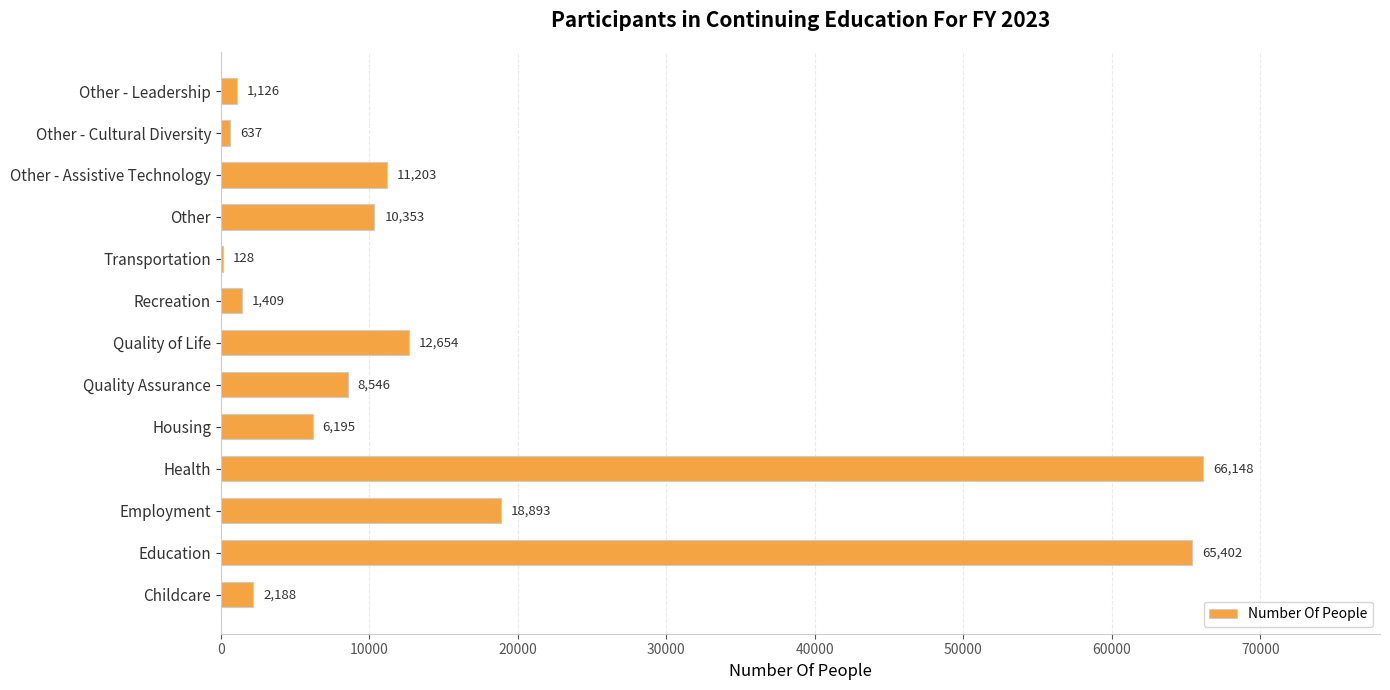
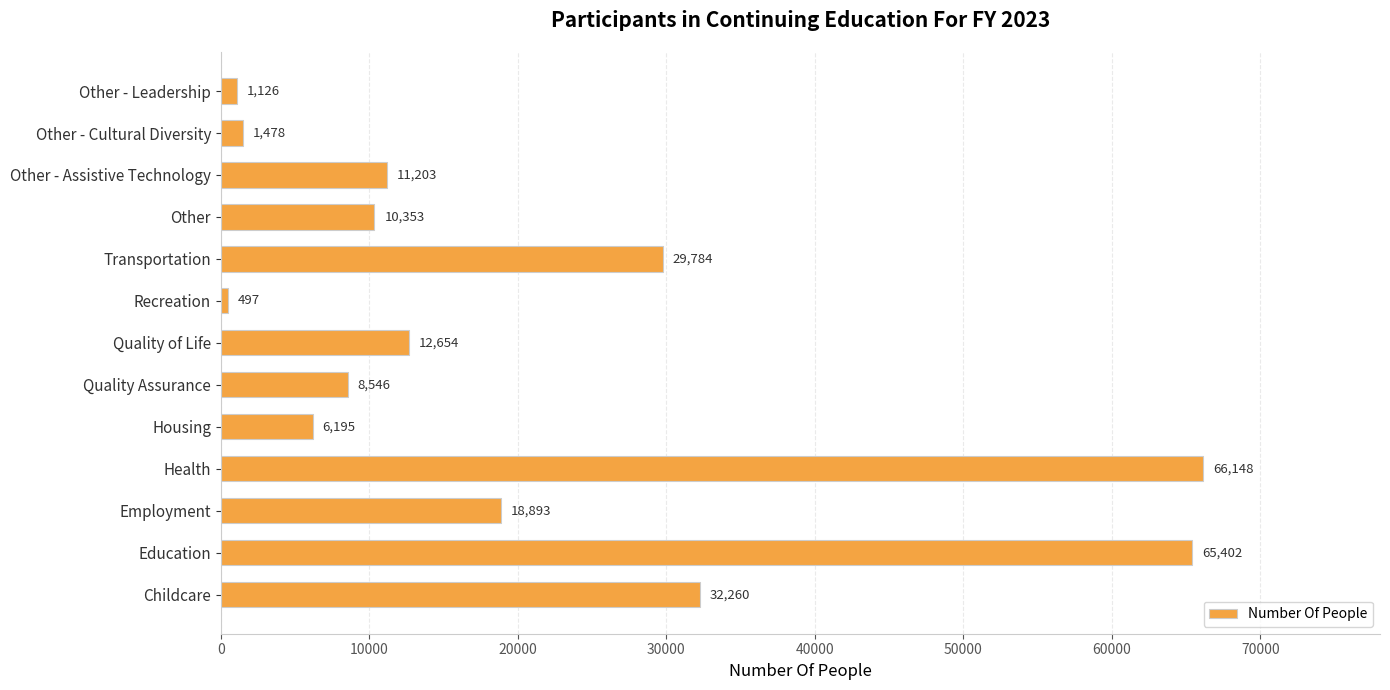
  {
    "Other - Leadership": "1,126",
-   "Other - Cultural Diversity": "637",
+   "Other - Cultural Diversity": "1,478",
    "Other - Assistive Technology": "11,203",
    "Other": "10,353",
-   "Transportation": "128",
-   "Recreation": "1,409",
+   "Transportation": "29,784",
+   "Recreation": "497",
    "Quality of Life": "12,654",
    "Quality Assurance": "8,546",
    "Housing": "6,195",
    "Health": "66,148",
    "Employment": "18,893",
    "Education": "65,402",
-   "Childcare": "2,188"
+   "Childcare": "32,260"
  }
